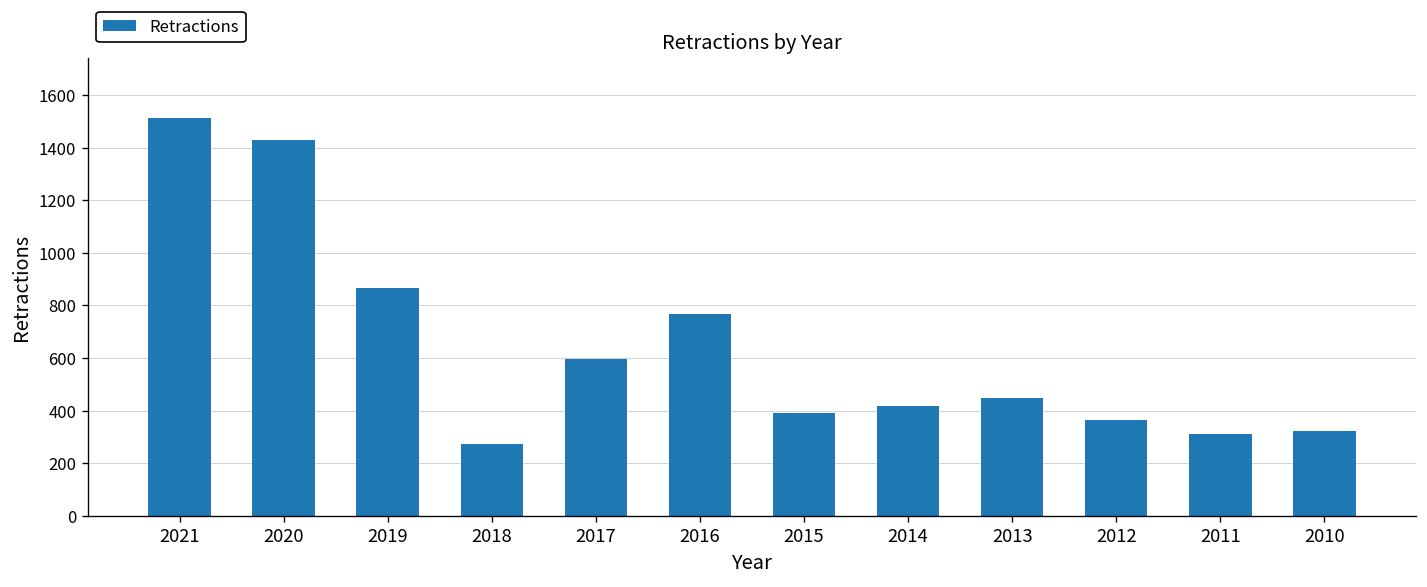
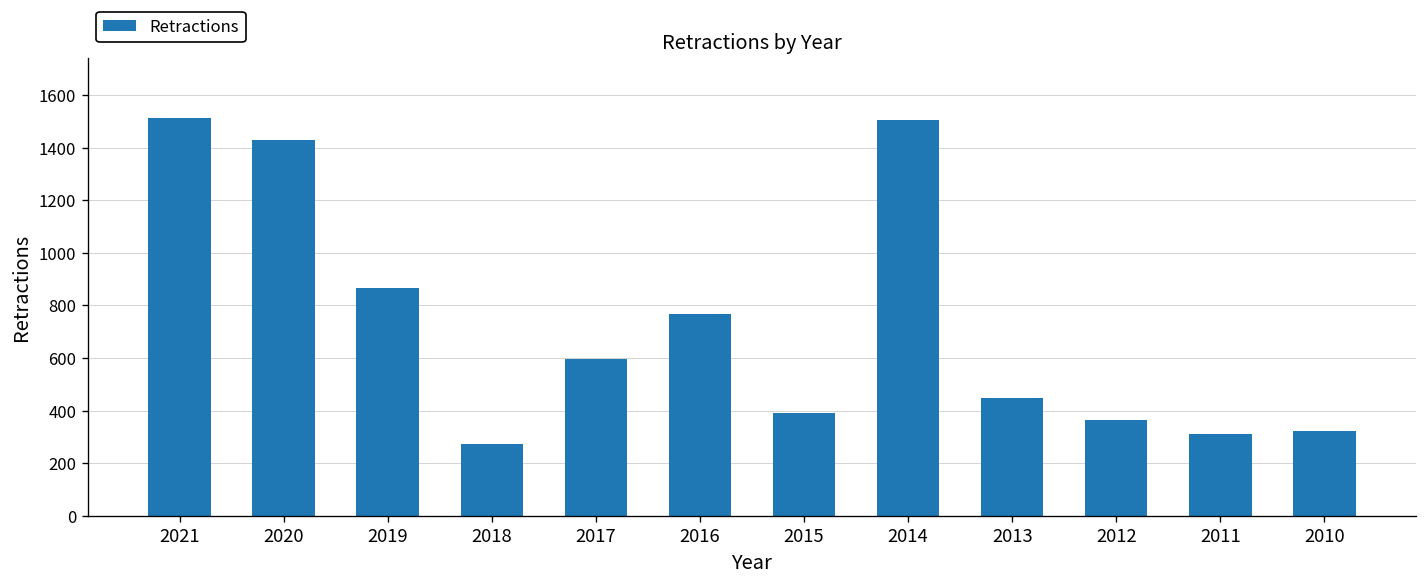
  {
    "2021": 1510,
    "2020": 1430,
    "2019": 870,
    "2018": 280,
    "2017": 600,
    "2016": 770,
    "2015": 390,
-   "2014": 420,
+   "2014": 1510,
    "2013": 450,
    "2012": 360,
    "2011": 310,
    "2010": 320
  }
